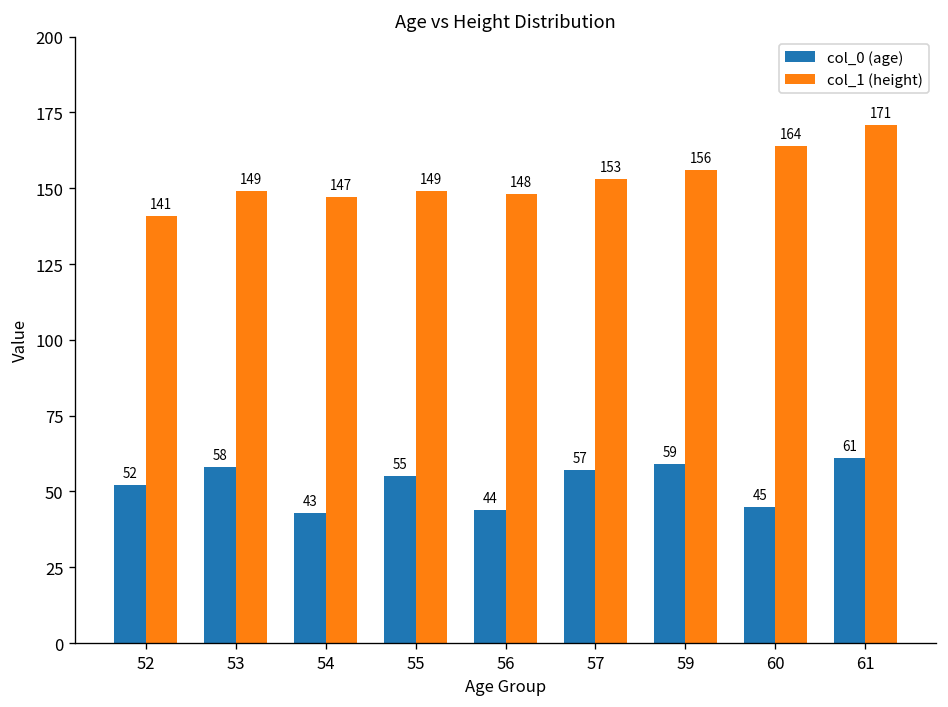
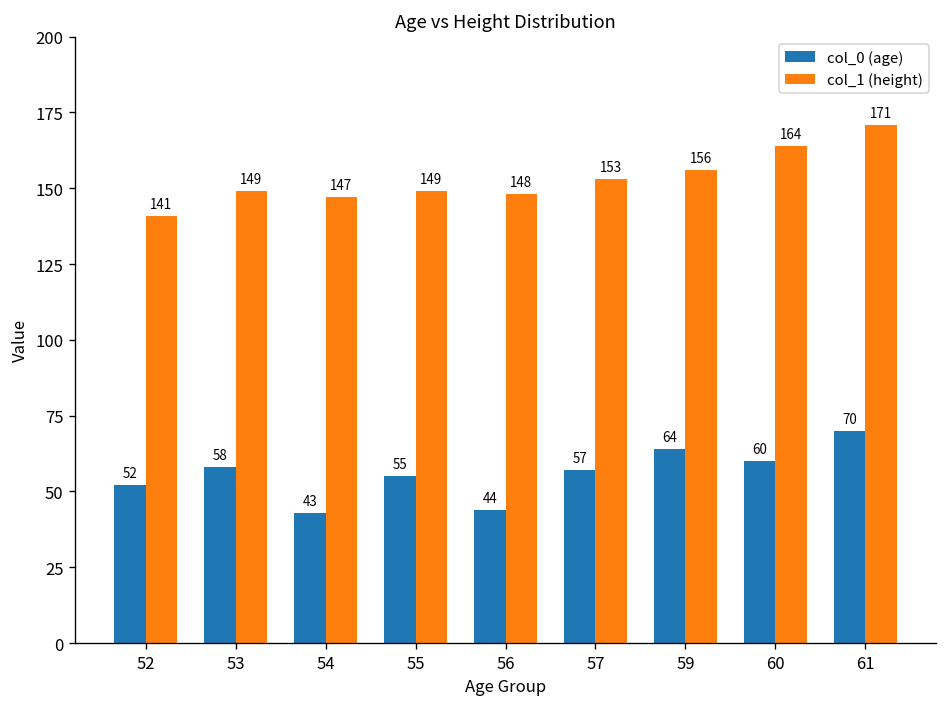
  {
    "col_0 (age)": {
      "52": 52,
      "53": 58,
      "54": 43,
      "55": 55,
      "56": 44,
      "57": 57,
-     "59": 59,
-     "60": 45,
-     "61": 61
+     "59": 64,
+     "60": 60,
+     "61": 70
    },
    "col_1 (height)": {
      "52": 141,
      "53": 149,
      "54": 147,
      "55": 149,
      "56": 148,
      "57": 153,
      "59": 156,
      "60": 164,
      "61": 171
    }
  }
